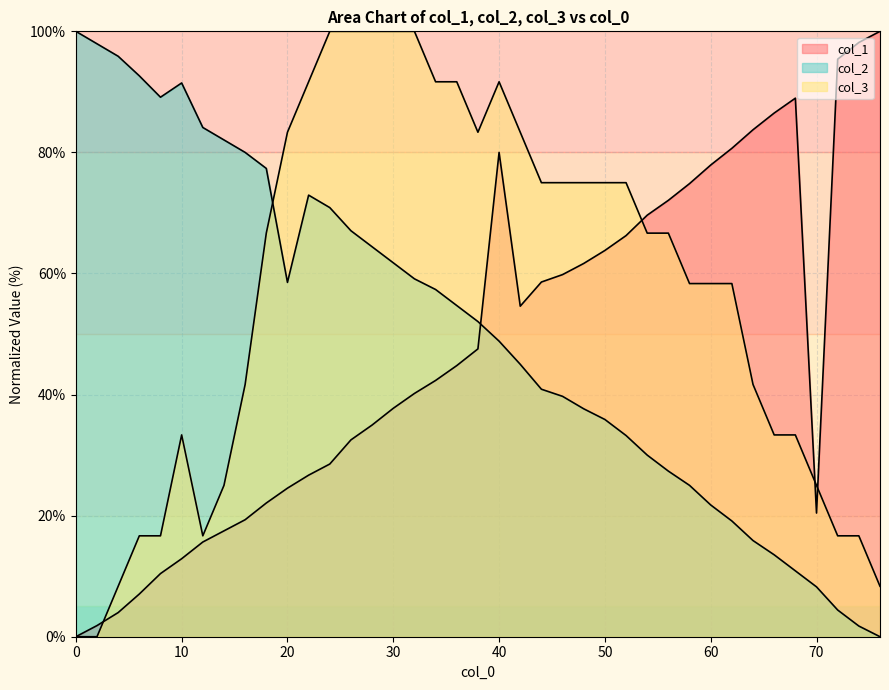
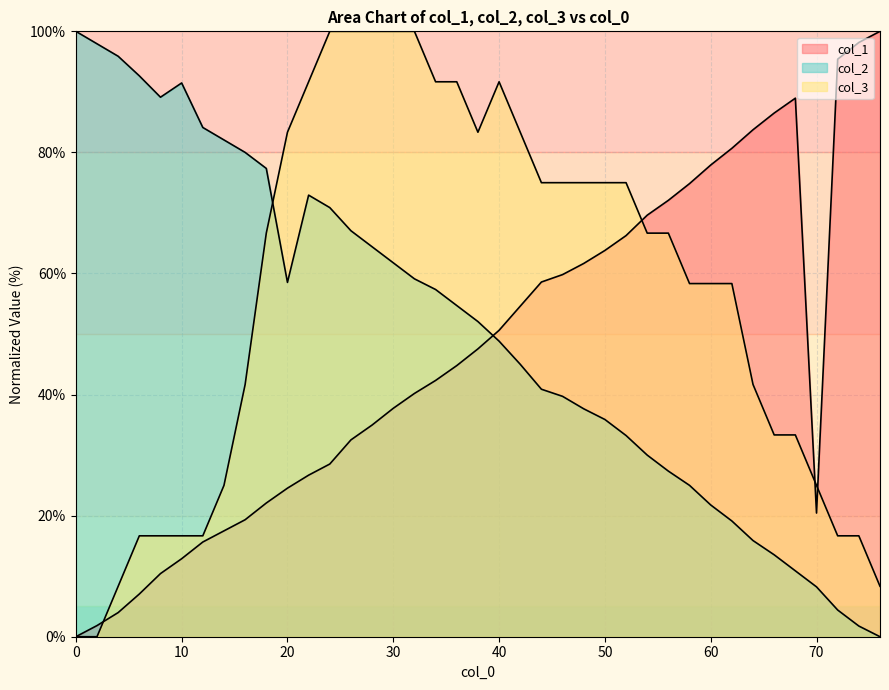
  {
    "col_1": {
      "10": "13%",
      "20": "25%",
      "30": "38%",
-     "40": "80%",
+     "40": "51%",
      "50": "64%",
      "60": "78%",
      "70": "20%"
    },
    "col_2": {
      "0": "100%",
      "10": "91%",
      "20": "59%",
      "30": "62%",
      "40": "49%",
      "50": "36%",
      "60": "22%",
      "70": "8%"
    },
    "col_3": {
-     "10": "33%",
+     "10": "17%",
      "20": "83%",
      "30": "100%",
      "40": "92%",
      "50": "75%",
      "60": "58%",
      "70": "25%"
    }
  }
